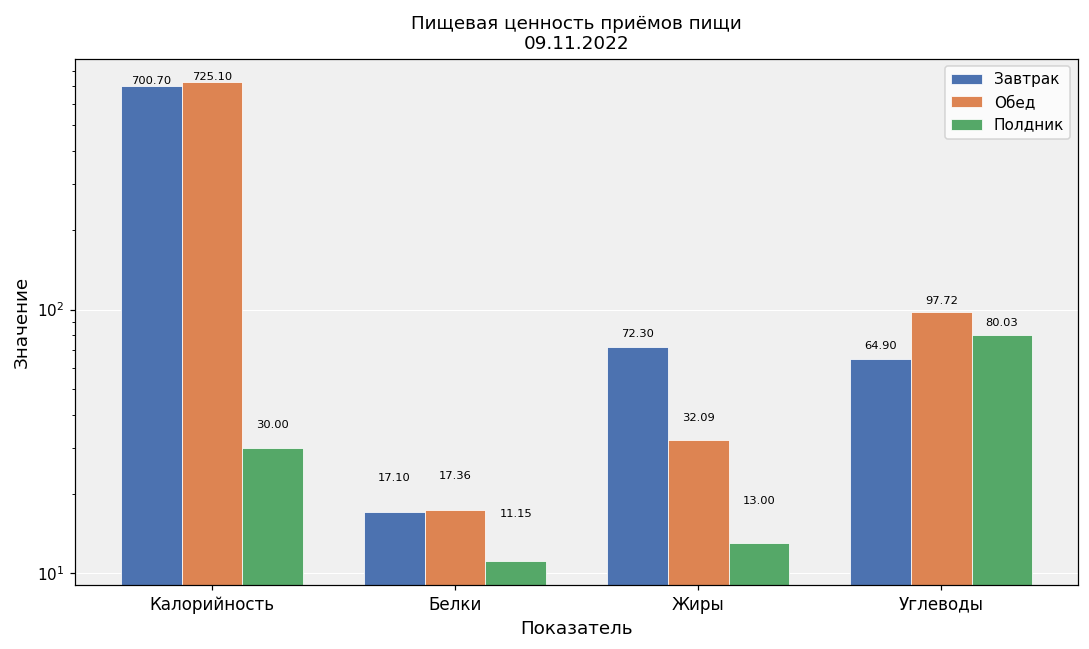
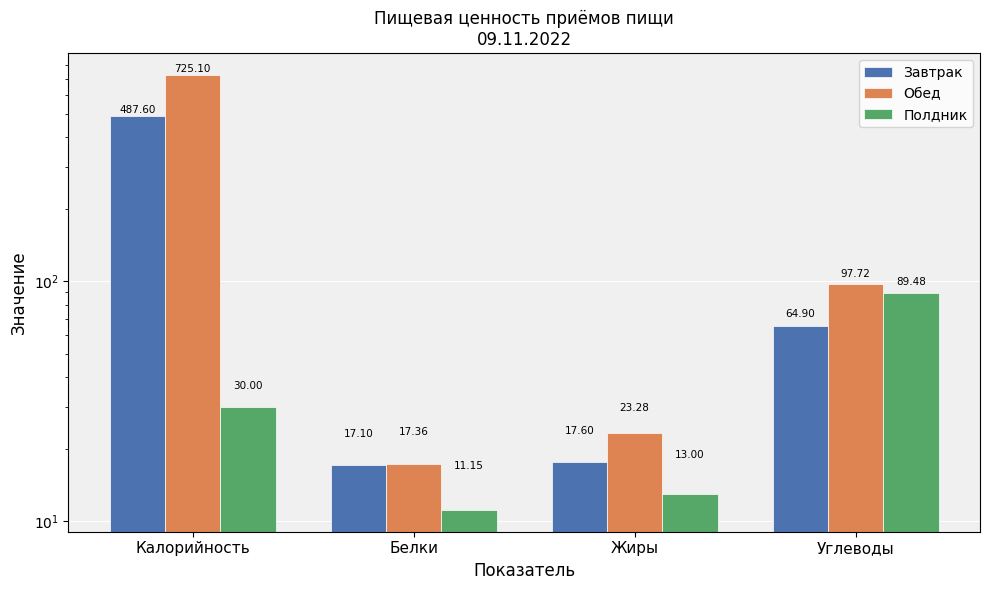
  {
    "Завтрак": {
-     "Калорийность": 700.70,
-     "Жиры": 72.30,
+     "Калорийность": 487.60,
+     "Жиры": 17.60,
      "Углеводы": 64.90
    },
    "Обед": {
      "Калорийность": 725.10,
-     "Жиры": 32.09,
+     "Жиры": 23.28,
      "Углеводы": 97.72
    },
    "Полдник": {
      "Калорийность": 30.00,
-     "Углеводы": 80.03
+     "Углеводы": 89.48
    }
  }
